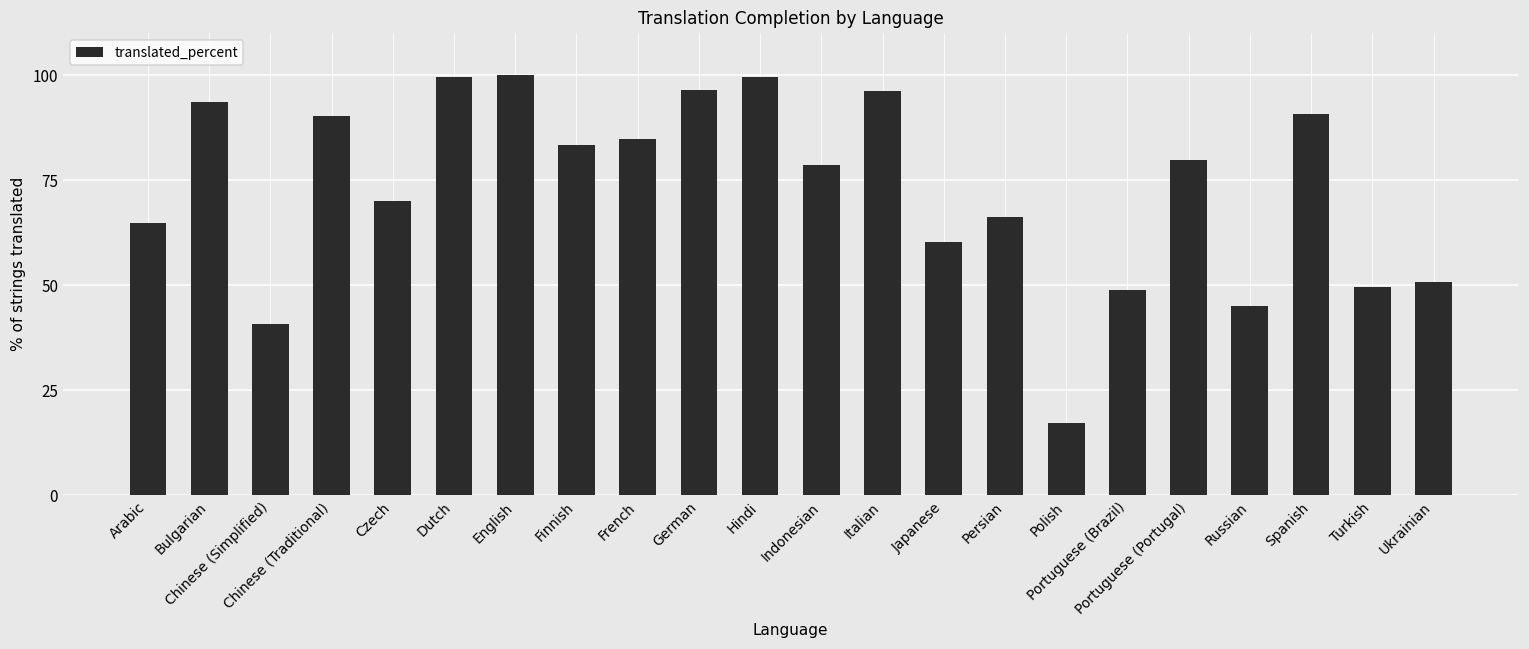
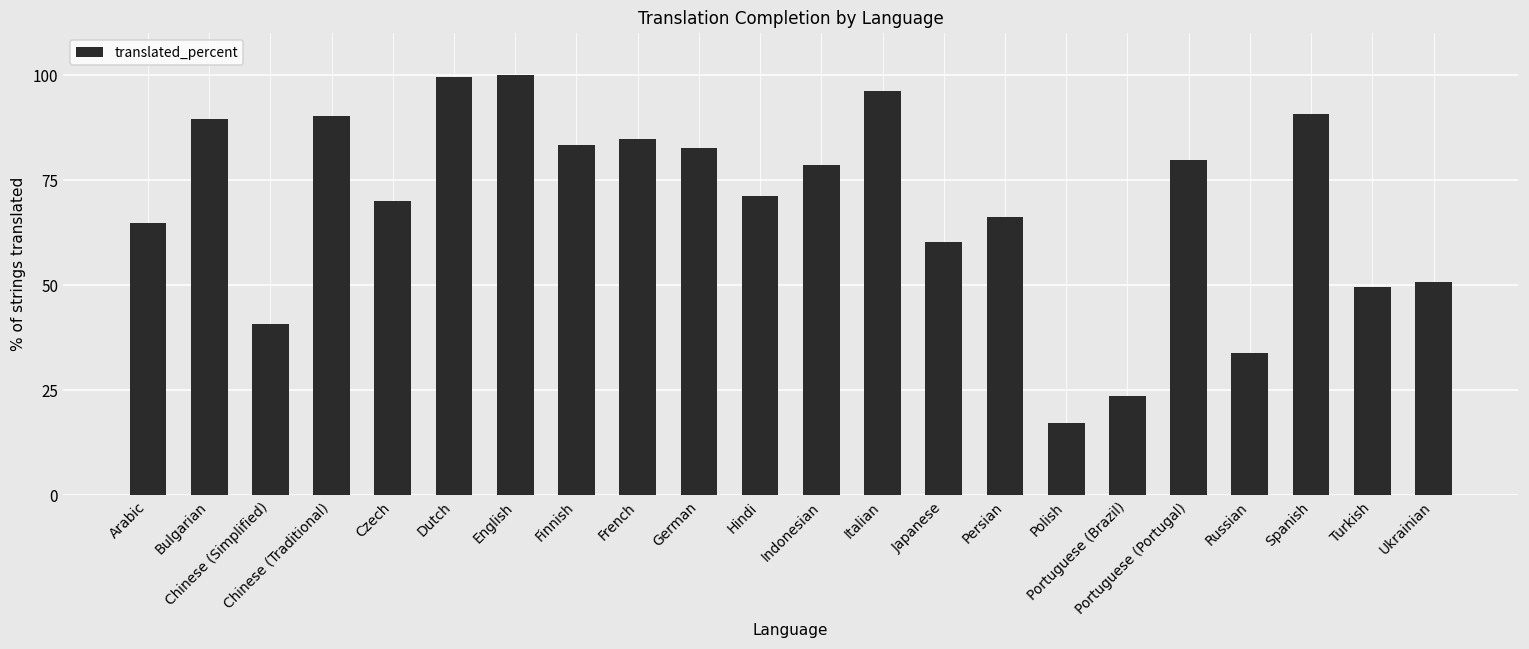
  {
    "Arabic": 65,
-   "Bulgarian": 94,
+   "Bulgarian": 90,
    "Chinese (Simplified)": 41,
    "Chinese (Traditional)": 90,
    "Czech": 70,
    "Dutch": 100,
    "English": 100,
    "Finnish": 83,
    "French": 85,
-   "German": 97,
-   "Hindi": 100,
+   "German": 83,
+   "Hindi": 71,
    "Indonesian": 79,
    "Italian": 96,
    "Japanese": 60,
    "Persian": 66,
    "Polish": 17,
-   "Portuguese (Brazil)": 49,
+   "Portuguese (Brazil)": 24,
    "Portuguese (Portugal)": 80,
-   "Russian": 45,
+   "Russian": 34,
    "Spanish": 91,
    "Turkish": 50,
    "Ukrainian": 51
  }
